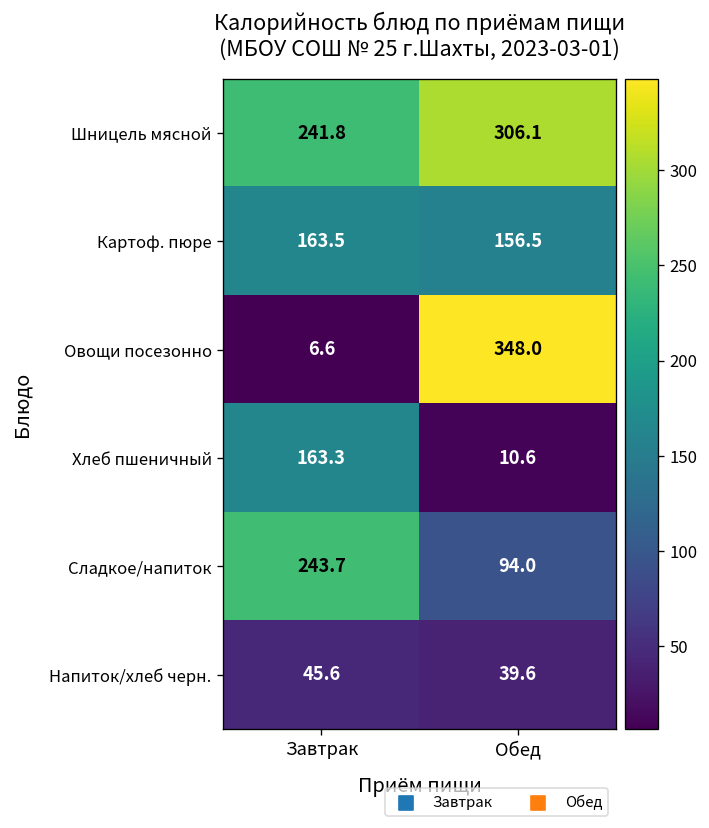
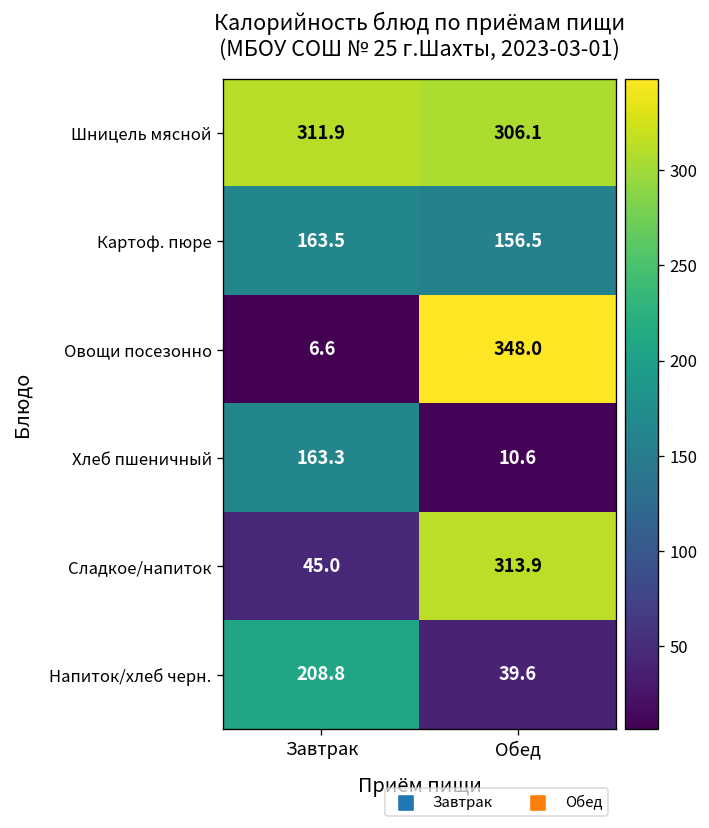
  {
    "Шницель мясной": {
-     "Завтрак": 241.8,
+     "Завтрак": 311.9,
      "Обед": 306.1
    },
    "Картоф. пюре": {
      "Завтрак": 163.5,
      "Обед": 156.5
    },
    "Овощи посезонно": {
      "Завтрак": 6.6,
      "Обед": 348.0
    },
    "Хлеб пшеничный": {
      "Завтрак": 163.3,
      "Обед": 10.6
    },
    "Сладкое/напиток": {
-     "Завтрак": 243.7,
-     "Обед": 94.0
+     "Завтрак": 45.0,
+     "Обед": 313.9
    },
    "Напиток/хлеб черн.": {
-     "Завтрак": 45.6,
+     "Завтрак": 208.8,
      "Обед": 39.6
    }
  }
